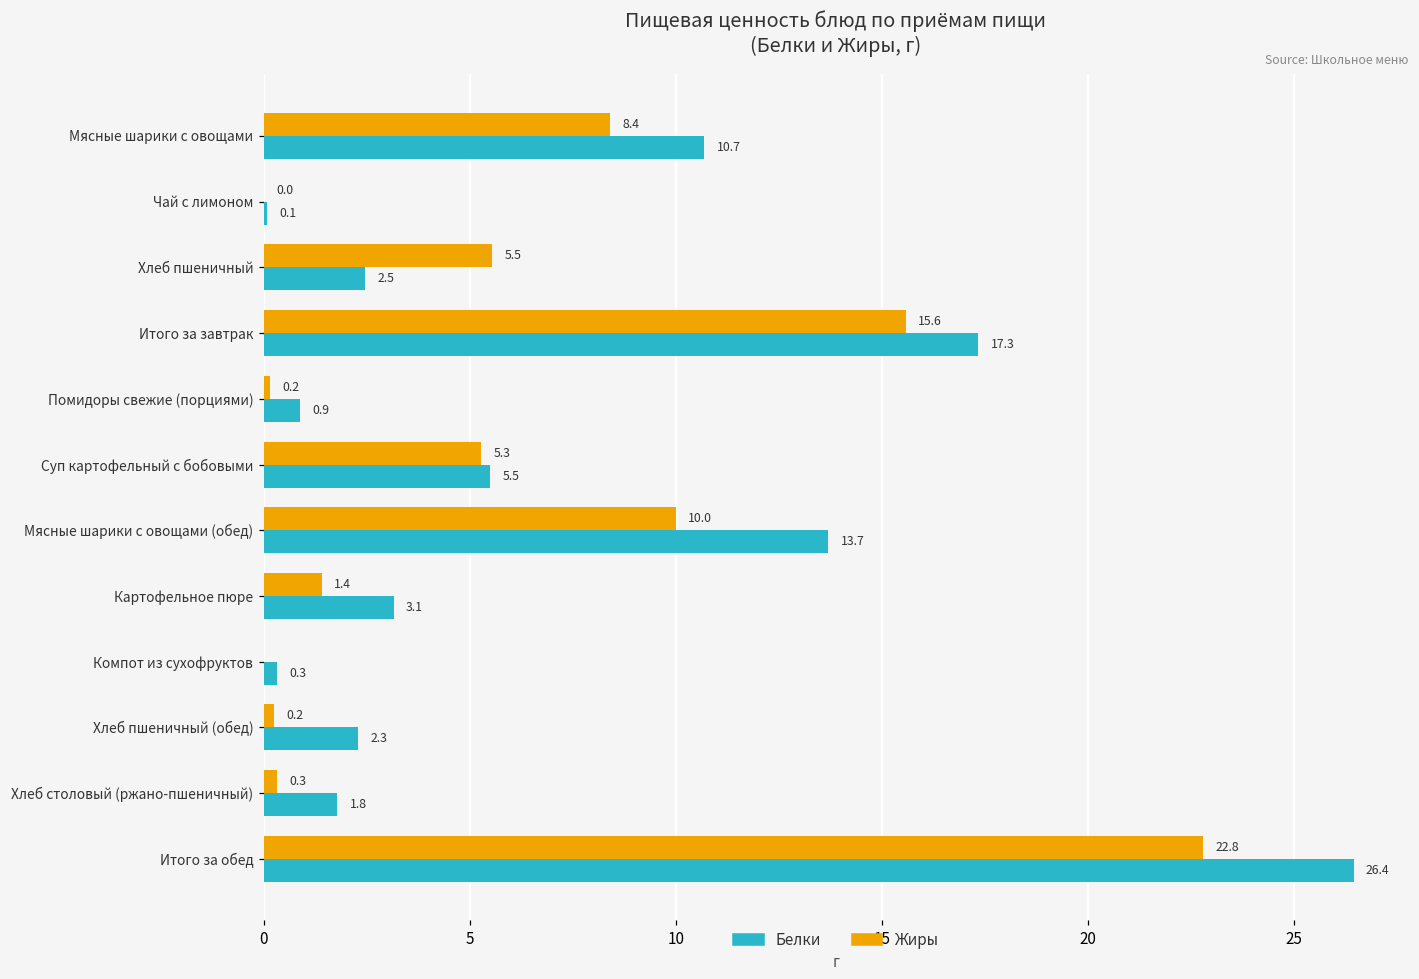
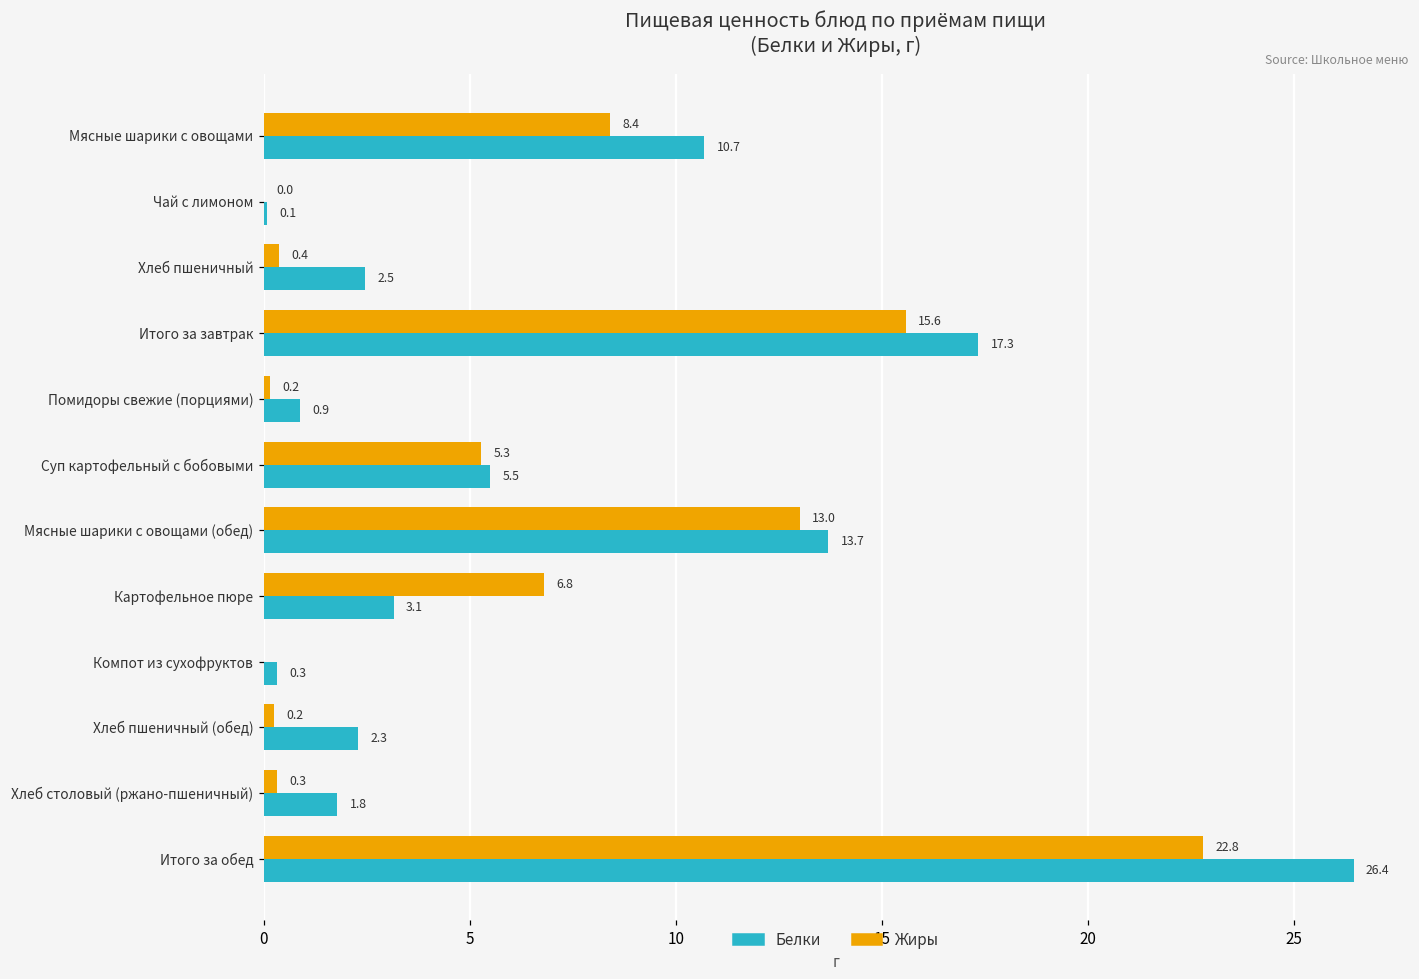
  {
    "Белки": {
      "Мясные шарики с овощами": 10.7,
      "Чай с лимоном": 0.1,
      "Хлеб пшеничный": 2.5,
      "Итого за завтрак": 17.3,
      "Помидоры свежие (порциями)": 0.9,
      "Суп картофельный с бобовыми": 5.5,
      "Мясные шарики с овощами (обед)": 13.7,
      "Картофельное пюре": 3.1,
      "Компот из сухофруктов": 0.3,
      "Хлеб пшеничный (обед)": 2.3,
      "Хлеб столовый (ржано-пшеничный)": 1.8,
      "Итого за обед": 26.4
    },
    "Жиры": {
      "Мясные шарики с овощами": 8.4,
      "Чай с лимоном": 0.0,
-     "Хлеб пшеничный": 5.5,
+     "Хлеб пшеничный": 0.4,
      "Итого за завтрак": 15.6,
      "Помидоры свежие (порциями)": 0.2,
      "Суп картофельный с бобовыми": 5.3,
-     "Мясные шарики с овощами (обед)": 10.0,
-     "Картофельное пюре": 1.4,
+     "Мясные шарики с овощами (обед)": 13.0,
+     "Картофельное пюре": 6.8,
      "Хлеб пшеничный (обед)": 0.2,
      "Хлеб столовый (ржано-пшеничный)": 0.3,
      "Итого за обед": 22.8
    }
  }
